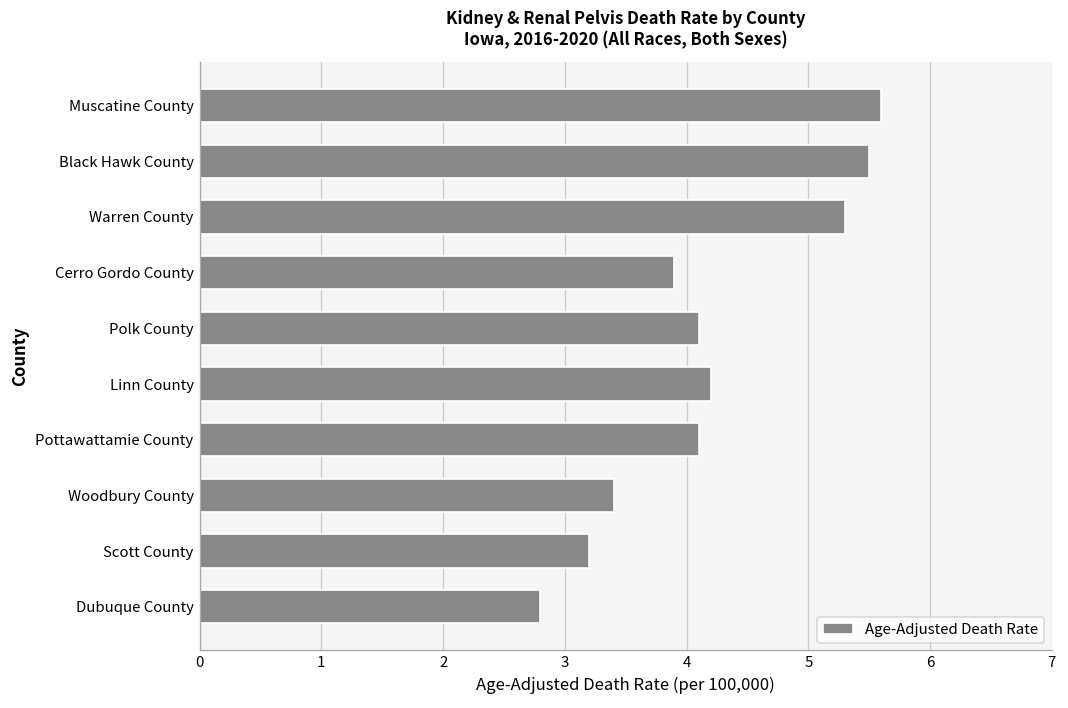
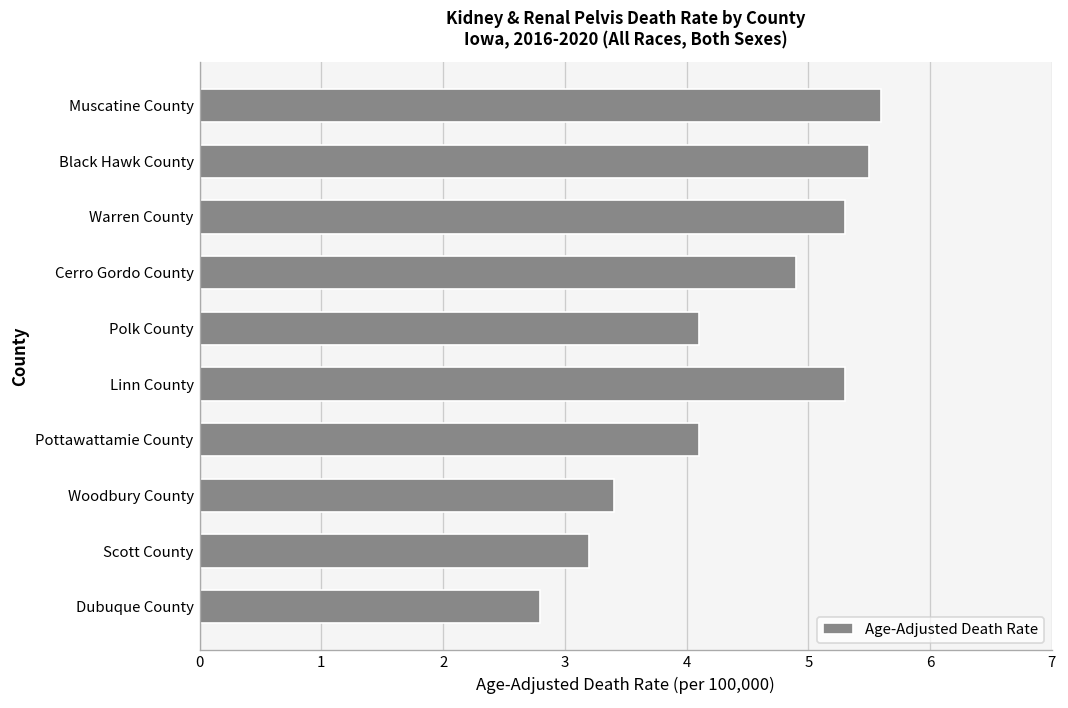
  {
    "Muscatine County": 5.6,
    "Black Hawk County": 5.5,
    "Warren County": 5.3,
-   "Cerro Gordo County": 3.9,
+   "Cerro Gordo County": 4.9,
    "Polk County": 4.1,
-   "Linn County": 4.2,
+   "Linn County": 5.3,
    "Pottawattamie County": 4.1,
    "Woodbury County": 3.4,
    "Scott County": 3.2,
    "Dubuque County": 2.8
  }
